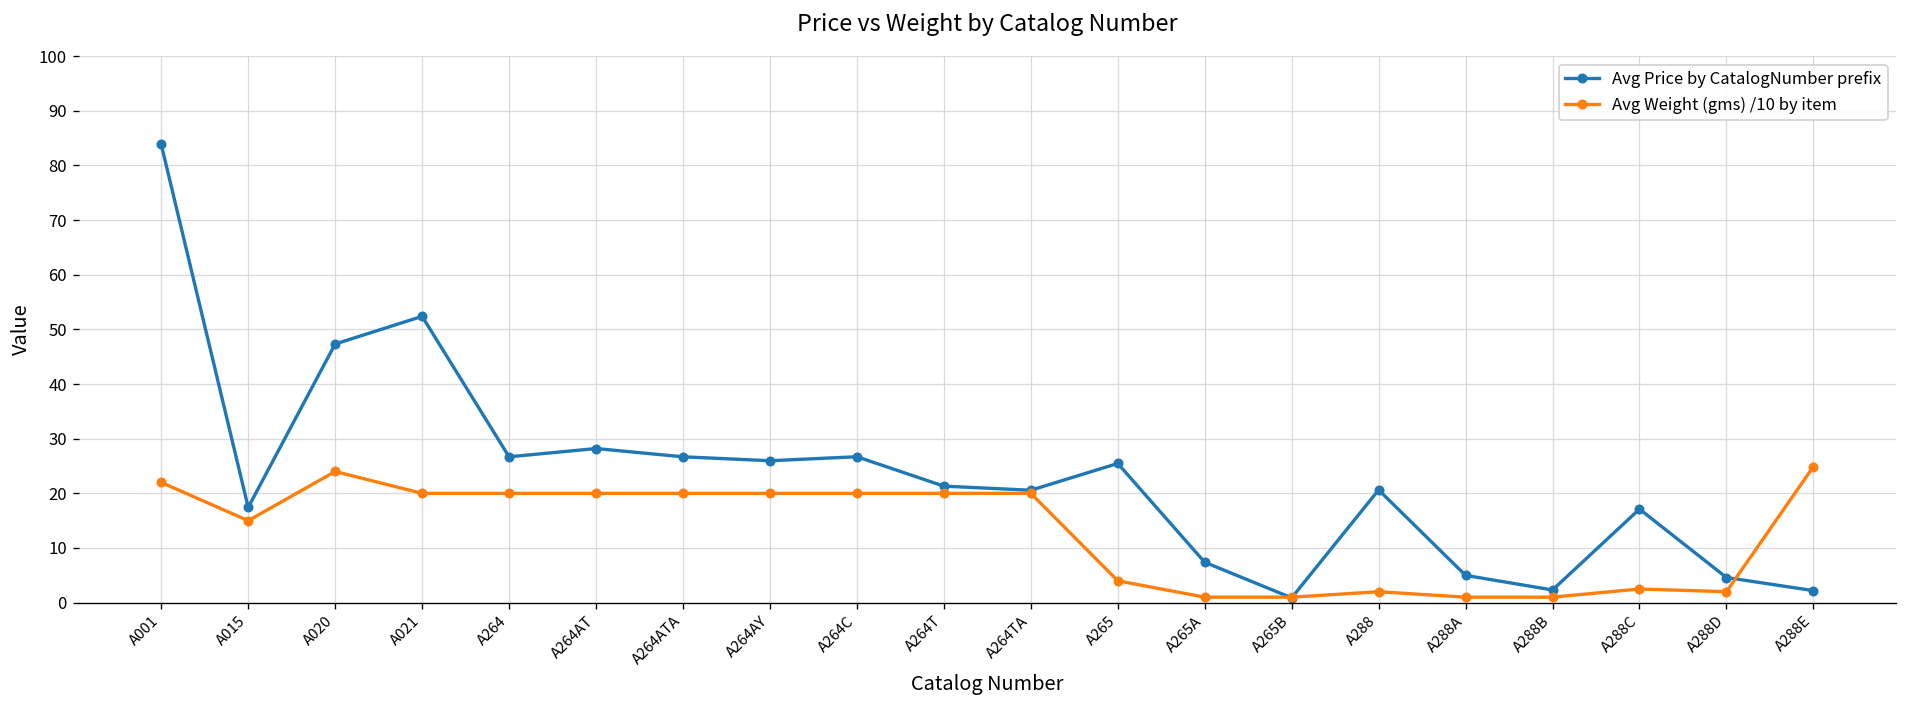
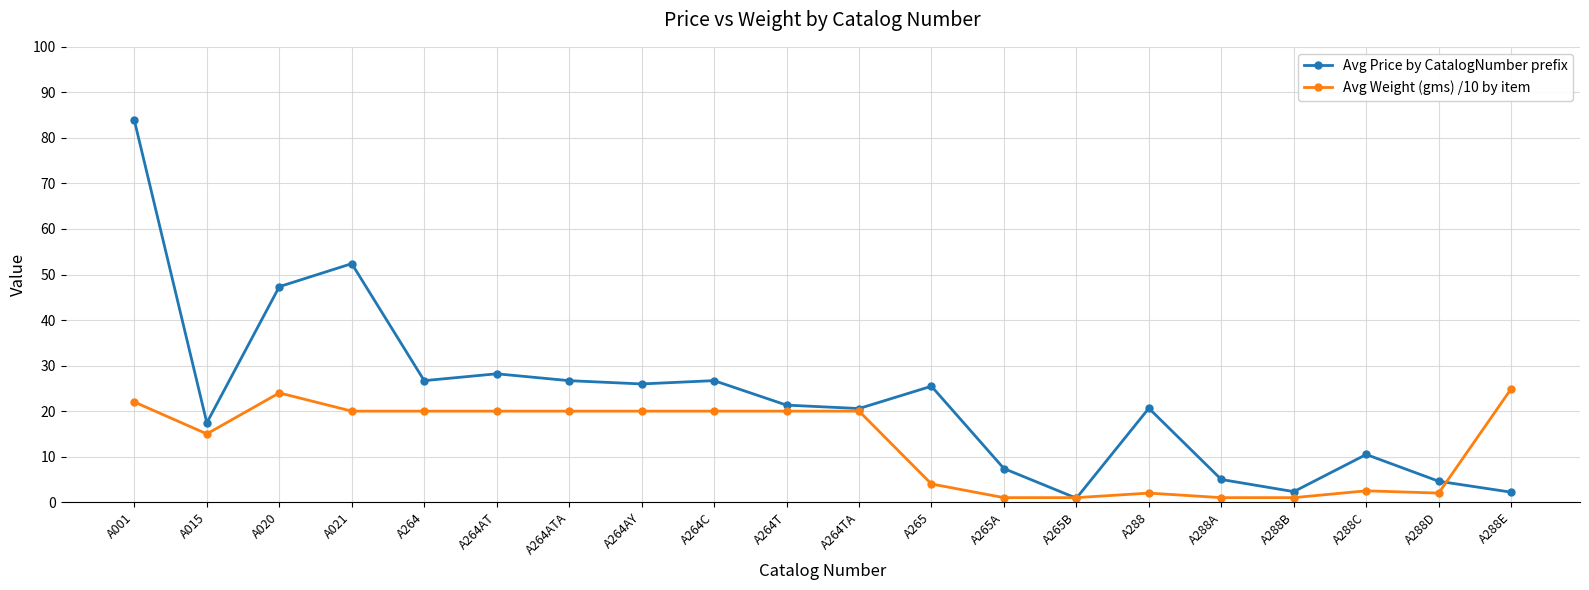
  {
    "Avg Price by CatalogNumber prefix": {
      "A001": 84,
      "A015": 17,
      "A020": 47,
      "A021": 52,
      "A264": 27,
      "A264AT": 28,
      "A264ATA": 27,
      "A264AY": 26,
      "A264C": 27,
      "A264T": 21,
      "A264TA": 21,
      "A265": 25,
      "A265A": 7,
      "A288": 21,
      "A288A": 5,
      "A288B": 2,
-     "A288C": 17,
+     "A288C": 10,
      "A288D": 5,
      "A288E": 2
    },
    "Avg Weight (gms) /10 by item": {
      "A001": 22,
      "A015": 15,
      "A020": 24,
      "A021": 20,
      "A264": 20,
      "A264AT": 20,
      "A264ATA": 20,
      "A264AY": 20,
      "A264C": 20,
      "A264T": 20,
      "A264TA": 20,
      "A265": 4,
      "A265A": 1,
      "A288": 2,
      "A288A": 1,
      "A288B": 1,
      "A288C": 3,
      "A288D": 2,
      "A288E": 25
    }
  }
